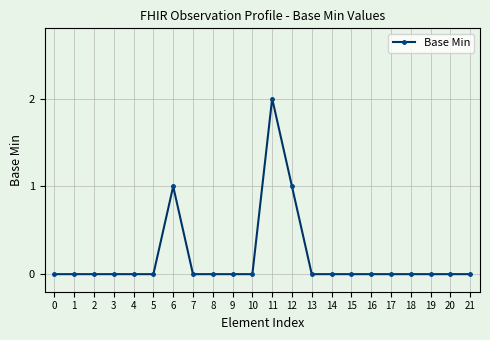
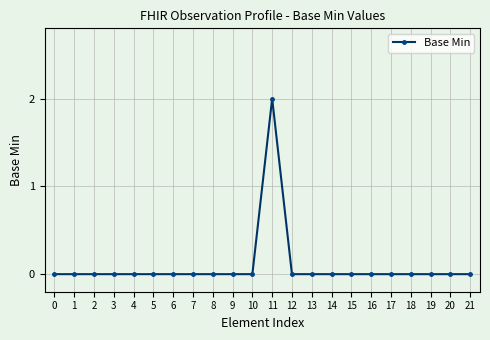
  {
    "0": 0,
    "1": 0,
    "2": 0,
    "3": 0,
    "4": 0,
    "5": 0,
-   "6": 1,
+   "6": 0,
    "7": 0,
    "8": 0,
    "9": 0,
    "10": 0,
    "11": 2,
-   "12": 1,
+   "12": 0,
    "13": 0,
    "14": 0,
    "15": 0,
    "16": 0,
    "17": 0,
    "18": 0,
    "19": 0,
    "20": 0,
    "21": 0
  }
